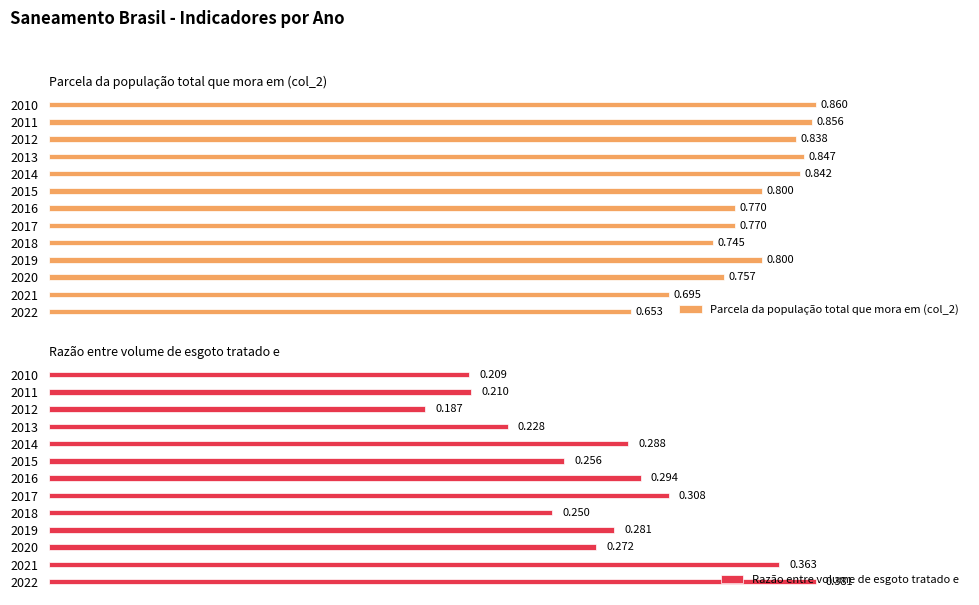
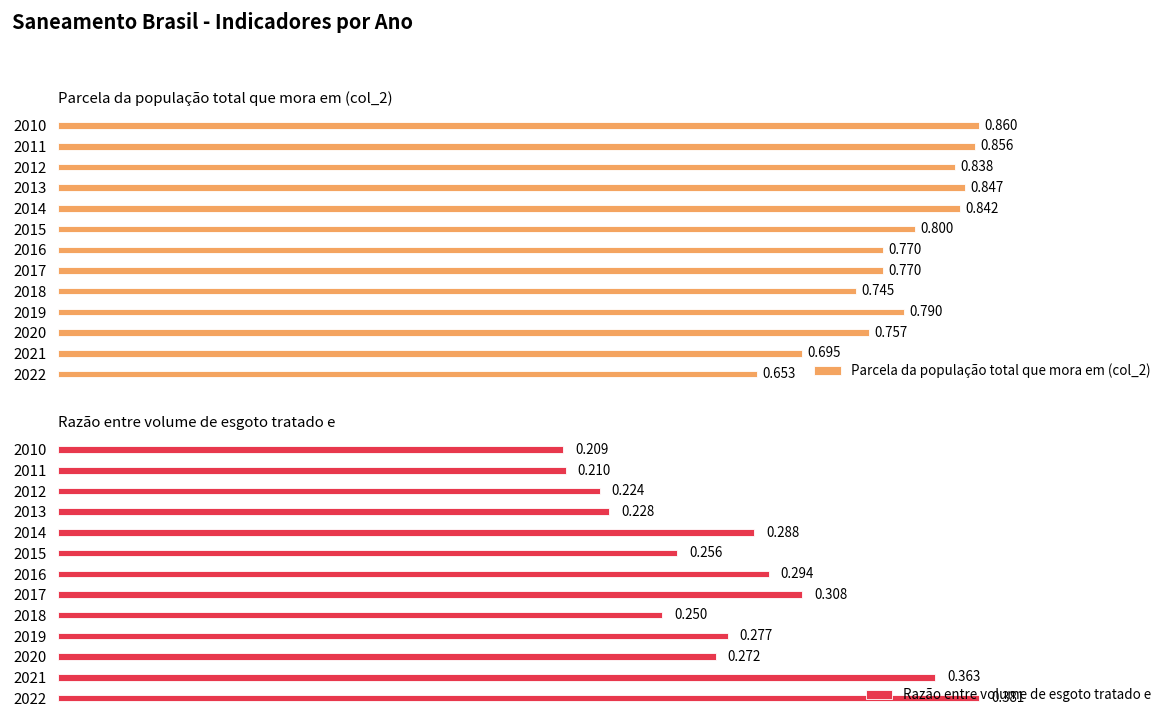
  {
    "Parcela da população total que mora em (col_2)": {
      "2010": 0.860,
      "2011": 0.856,
      "2012": 0.838,
      "2013": 0.847,
      "2014": 0.842,
      "2015": 0.800,
      "2016": 0.770,
      "2017": 0.770,
      "2018": 0.745,
-     "2019": 0.800,
+     "2019": 0.790,
      "2020": 0.757,
      "2021": 0.695,
      "2022": 0.653
    },
    "Razão entre volume de esgoto tratado e": {
      "2010": 0.209,
      "2011": 0.210,
-     "2012": 0.187,
+     "2012": 0.224,
      "2013": 0.228,
      "2014": 0.288,
      "2015": 0.256,
      "2016": 0.294,
      "2017": 0.308,
      "2018": 0.250,
-     "2019": 0.281,
+     "2019": 0.277,
      "2020": 0.272,
      "2021": 0.363,
      "2022": 0.381
    }
  }
